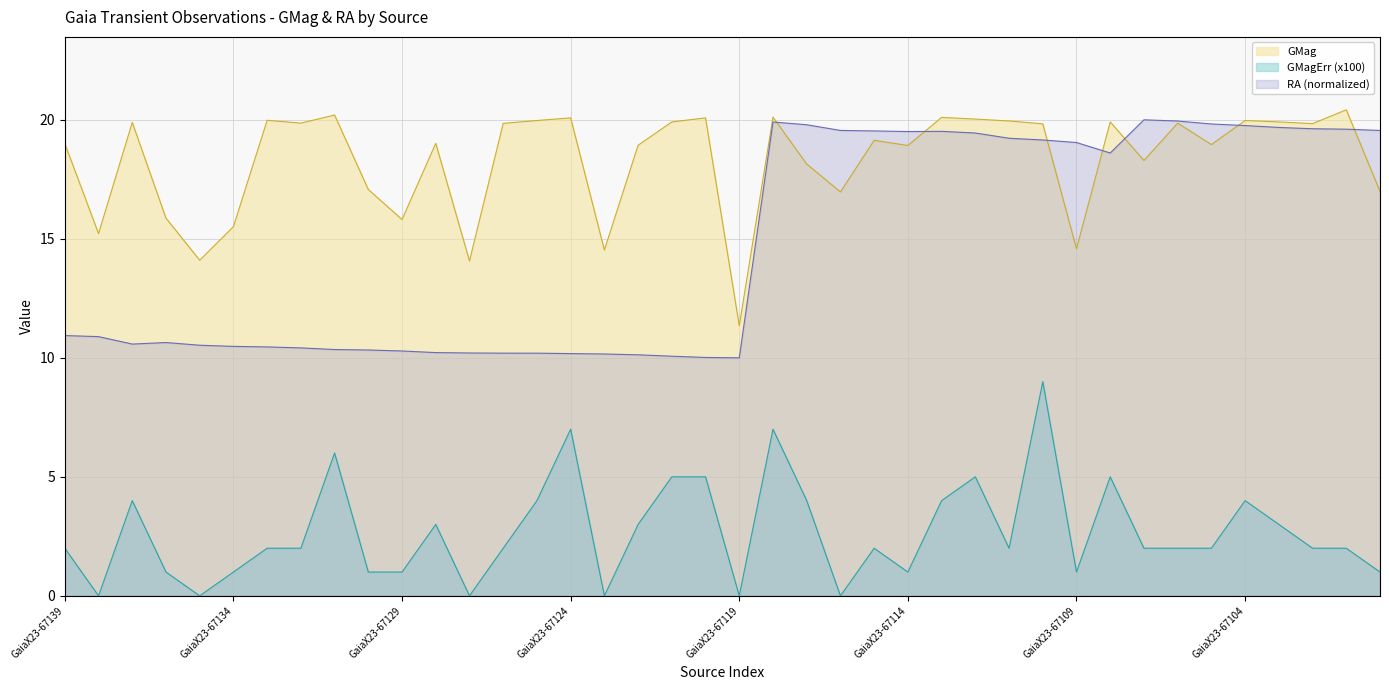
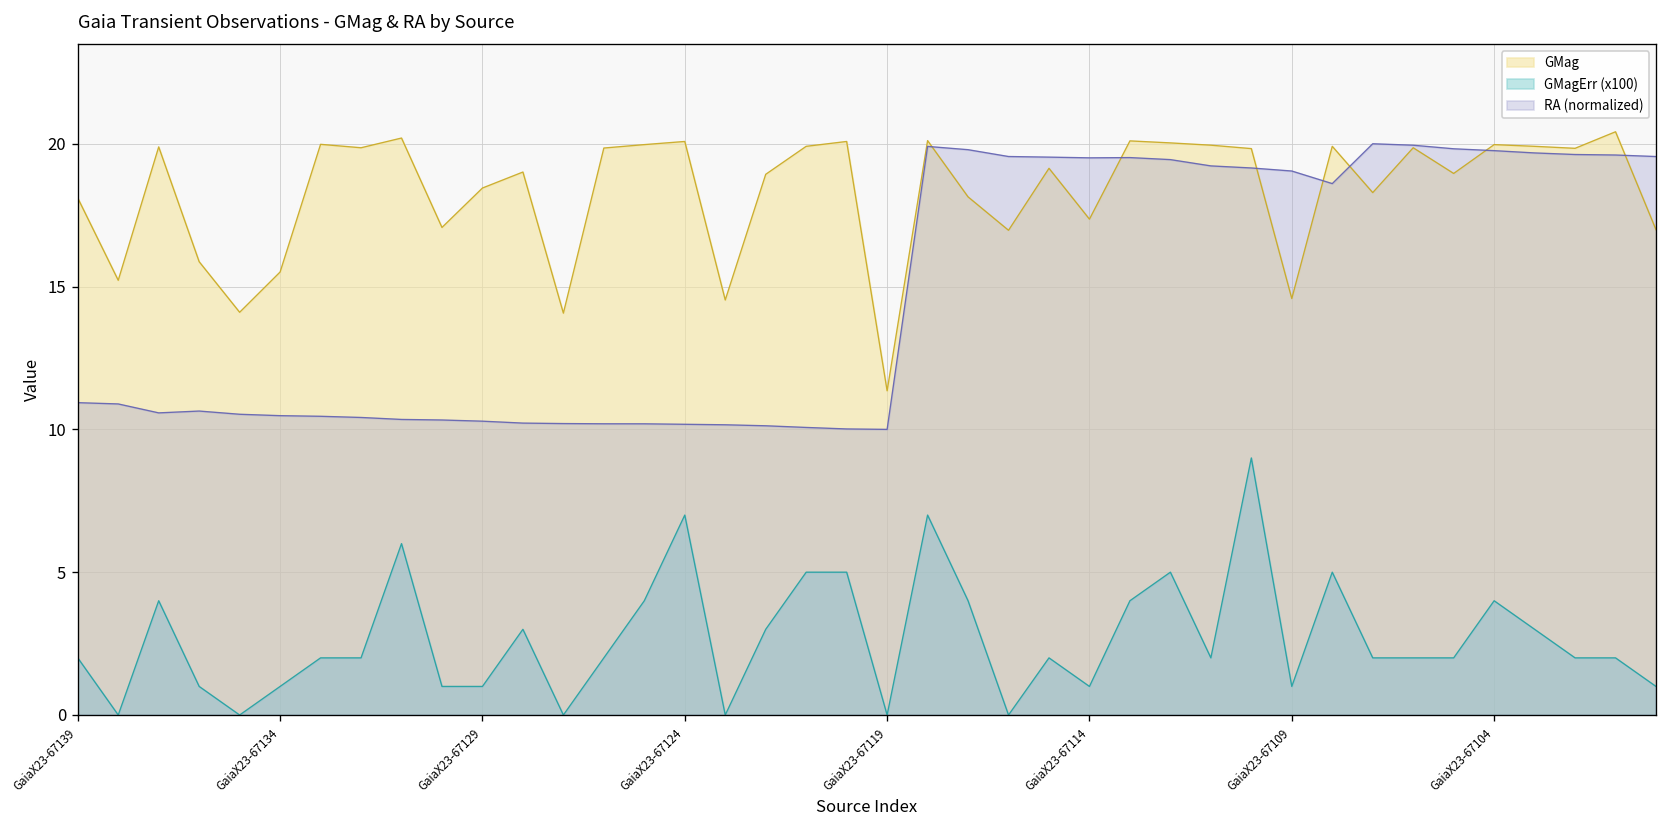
  {
    "GMag": {
-     "GaiaX23-67139": 19.0,
+     "GaiaX23-67139": 18.1,
      "GaiaX23-67134": 15.5,
-     "GaiaX23-67129": 15.8,
+     "GaiaX23-67129": 18.5,
      "GaiaX23-67124": 20.1,
      "GaiaX23-67119": 11.4,
-     "GaiaX23-67114": 18.9,
+     "GaiaX23-67114": 17.4,
      "GaiaX23-67109": 14.6,
      "GaiaX23-67104": 20.0
    }
  }
